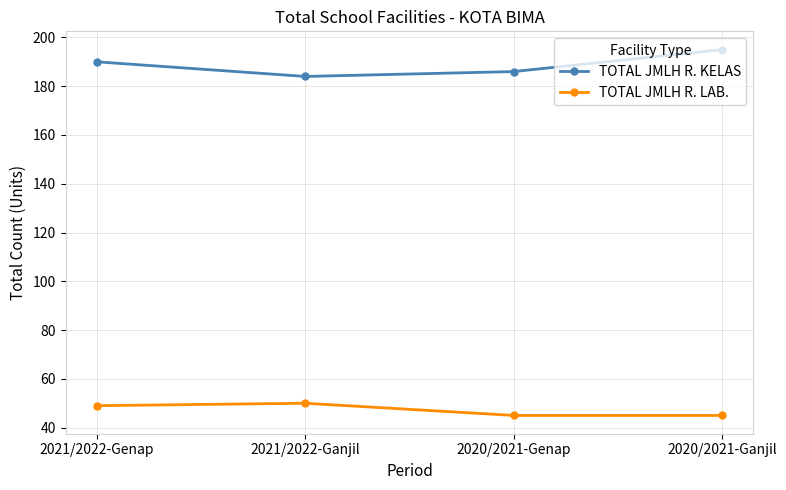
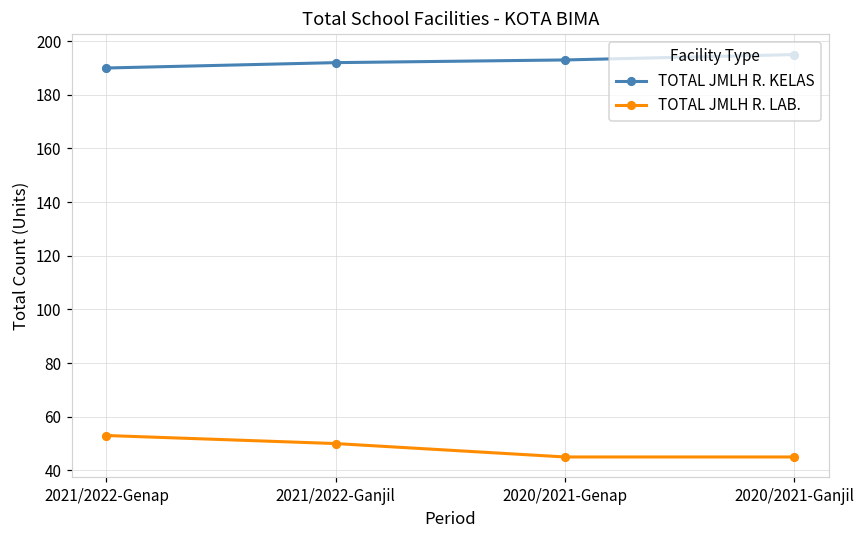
  {
    "TOTAL JMLH R. KELAS": {
      "2021/2022-Genap": 190,
-     "2021/2022-Ganjil": 184,
-     "2020/2021-Genap": 186
+     "2021/2022-Ganjil": 192,
+     "2020/2021-Genap": 193
    },
    "TOTAL JMLH R. LAB.": {
-     "2021/2022-Genap": 49,
+     "2021/2022-Genap": 53,
      "2021/2022-Ganjil": 50,
      "2020/2021-Genap": 45,
      "2020/2021-Ganjil": 45
    }
  }
